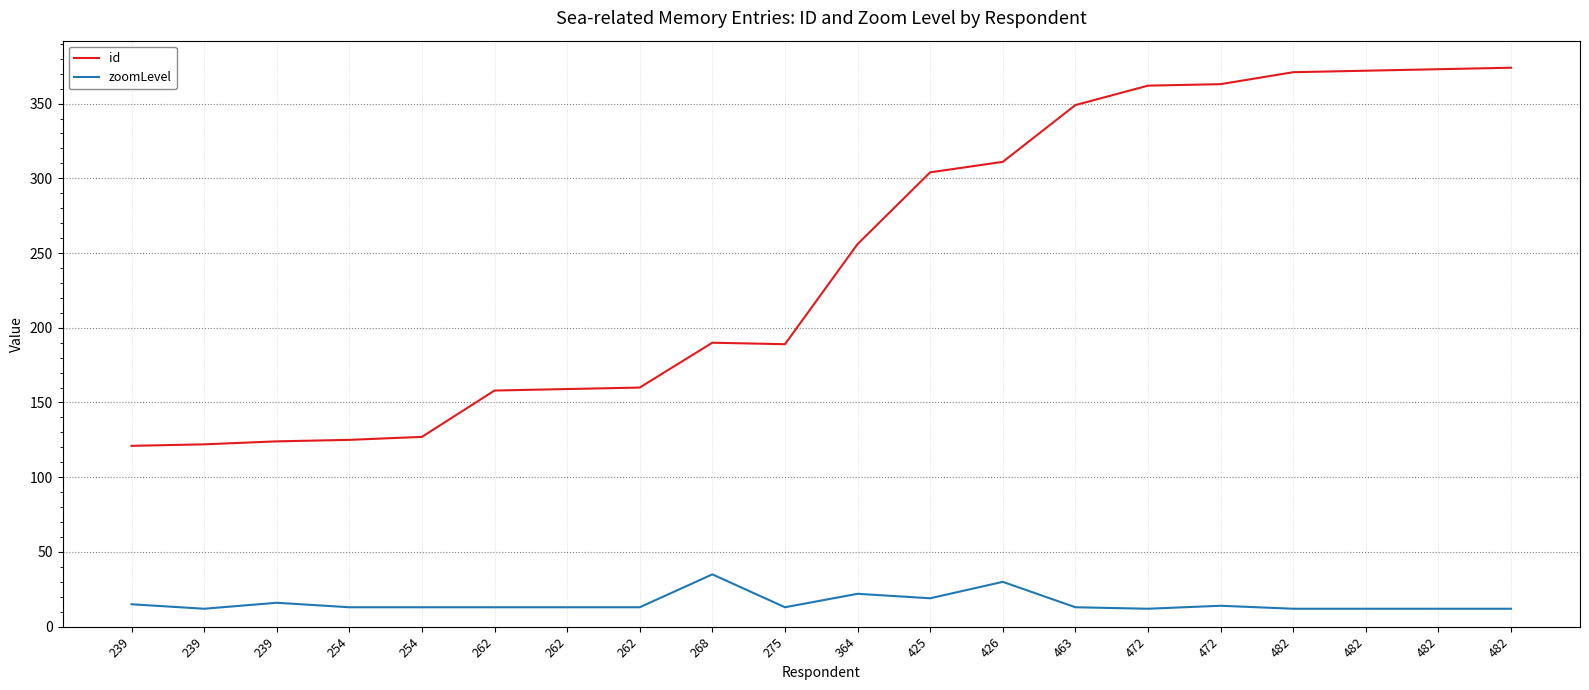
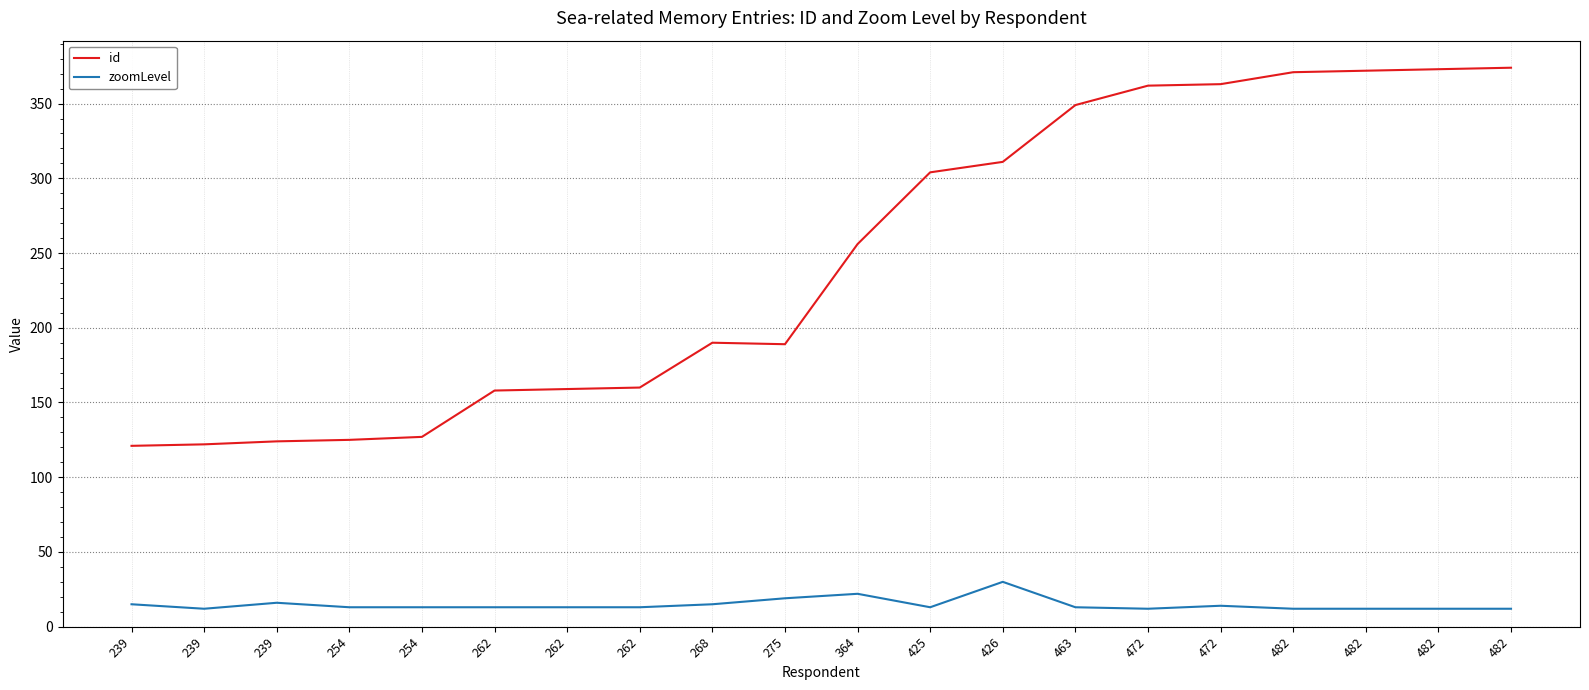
  {
    "id": {
      "268": 190,
      "275": 189,
      "364": 256,
      "425": 304,
      "426": 311,
      "463": 349
    },
    "zoomLevel": {
-     "268": 35,
-     "275": 13,
+     "268": 15,
+     "275": 19,
      "364": 22,
-     "425": 19,
+     "425": 13,
      "426": 30,
      "463": 13
    }
  }
